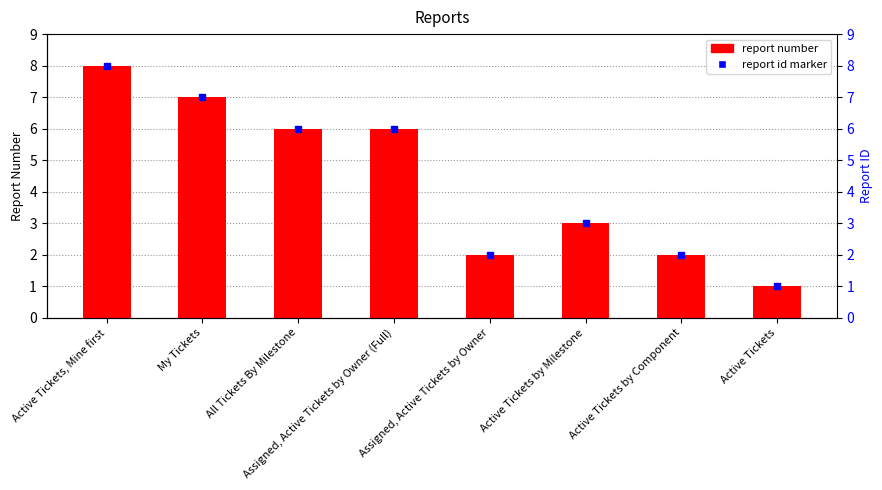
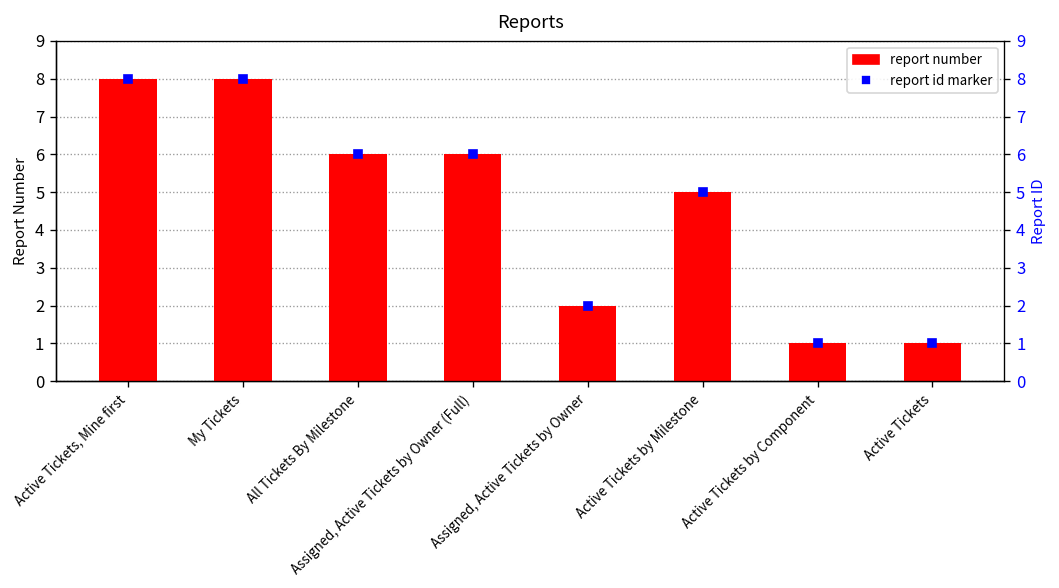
  {
    "report number": {
      "Active Tickets, Mine first": 8,
-     "My Tickets": 7,
+     "My Tickets": 8,
      "All Tickets By Milestone": 6,
      "Assigned, Active Tickets by Owner (Full)": 6,
      "Assigned, Active Tickets by Owner": 2,
-     "Active Tickets by Milestone": 3,
-     "Active Tickets by Component": 2,
+     "Active Tickets by Milestone": 5,
+     "Active Tickets by Component": 1,
      "Active Tickets": 1
    }
  }
